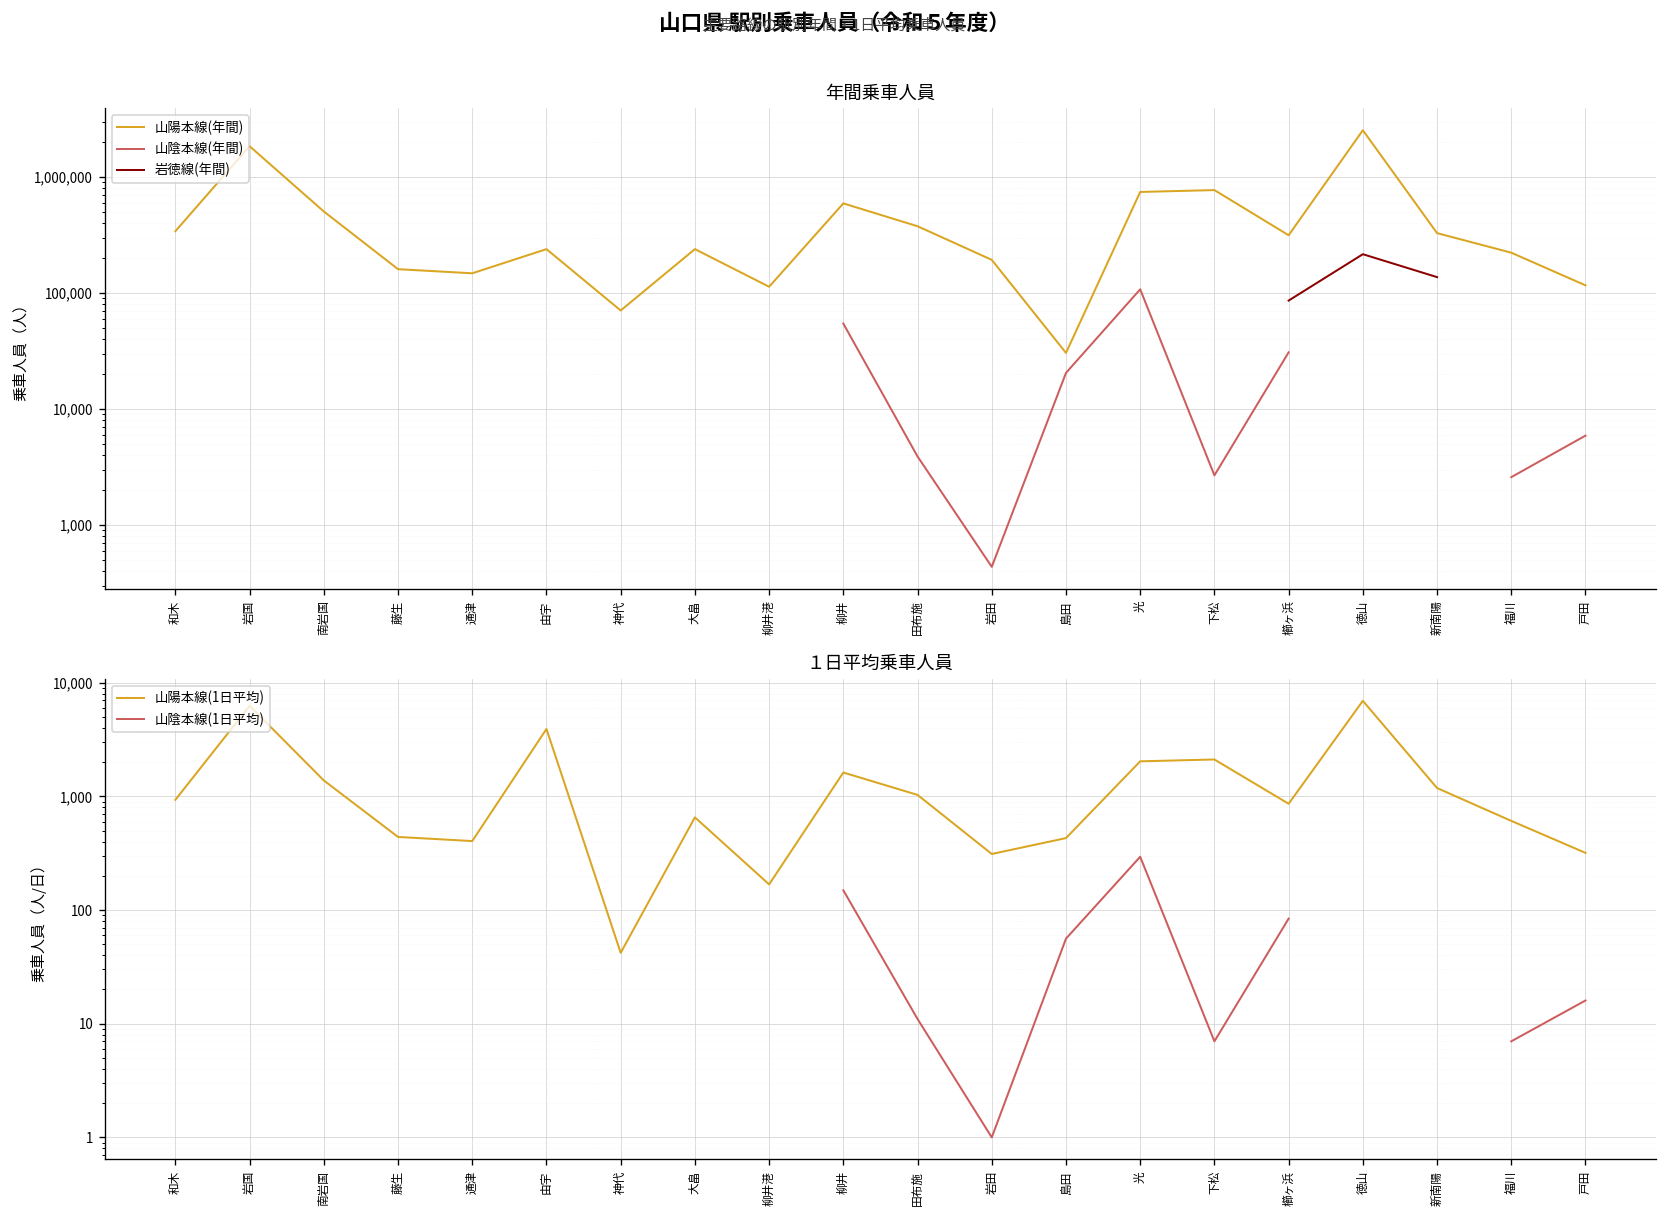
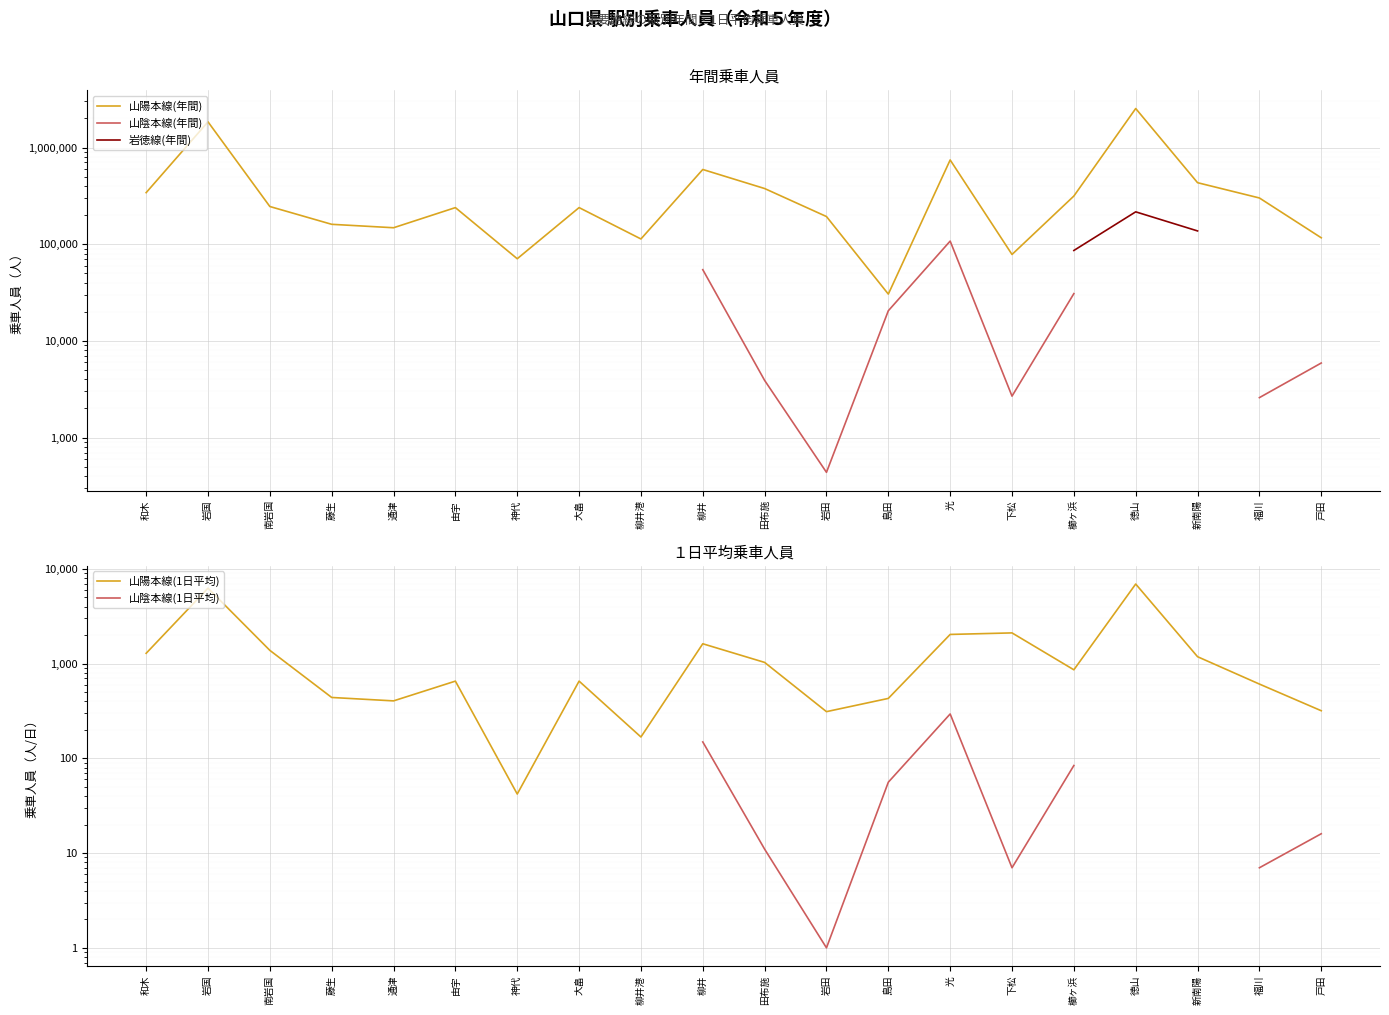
  {
    "年間乗車人員": {
      "山陽本線(年間)": {
        "和木": "340,000",
        "岩国": "1,800,000",
-       "南岩国": "500,000",
+       "南岩国": "250,000",
        "藤生": "160,000",
        "通津": "150,000",
        "由宇": "240,000",
        "神代": "70,000",
        "大畠": "240,000",
        "柳井港": "110,000",
        "柳井": "600,000",
        "田布施": "380,000",
        "岩田": "190,000",
        "島田": "30,000",
        "光": "700,000",
-       "下松": "800,000",
+       "下松": "80,000",
        "櫛ヶ浜": "310,000",
        "徳山": "2,500,000",
-       "新南陽": "330,000",
-       "福川": "220,000",
+       "新南陽": "400,000",
+       "福川": "300,000",
        "戸田": "120,000"
      },
      "山陰本線(年間)": {
        "柳井": "50,000",
        "田布施": "3,900",
        "岩田": "400",
        "島田": "20,000",
        "光": "110,000",
        "下松": "2,700",
        "櫛ヶ浜": "31,000",
        "福川": "2,600",
        "戸田": "6,000"
      },
      "岩徳線(年間)": {
        "櫛ヶ浜": "90,000",
        "徳山": "220,000",
        "新南陽": "140,000"
      }
    },
    "１日平均乗車人員": {
      "山陽本線(1日平均)": {
-       "和木": "900",
+       "和木": "1,300",
        "南岩国": "1,400",
        "藤生": "400",
        "通津": "400",
-       "由宇": "3,900",
+       "由宇": "700",
        "神代": "40",
        "大畠": "700",
        "柳井港": "170",
        "柳井": "1,600",
        "田布施": "1,000",
        "岩田": "310",
        "島田": "400",
        "光": "2,000",
        "下松": "2,100",
        "櫛ヶ浜": "900",
        "徳山": "7,000",
        "新南陽": "1,200",
        "福川": "600",
        "戸田": "320"
      },
      "山陰本線(1日平均)": {
        "柳井": "150",
        "田布施": "11",
        "岩田": "1",
        "島田": "60",
        "光": "290",
        "下松": "7",
        "櫛ヶ浜": "80",
        "福川": "7",
        "戸田": "16"
      }
    }
  }
